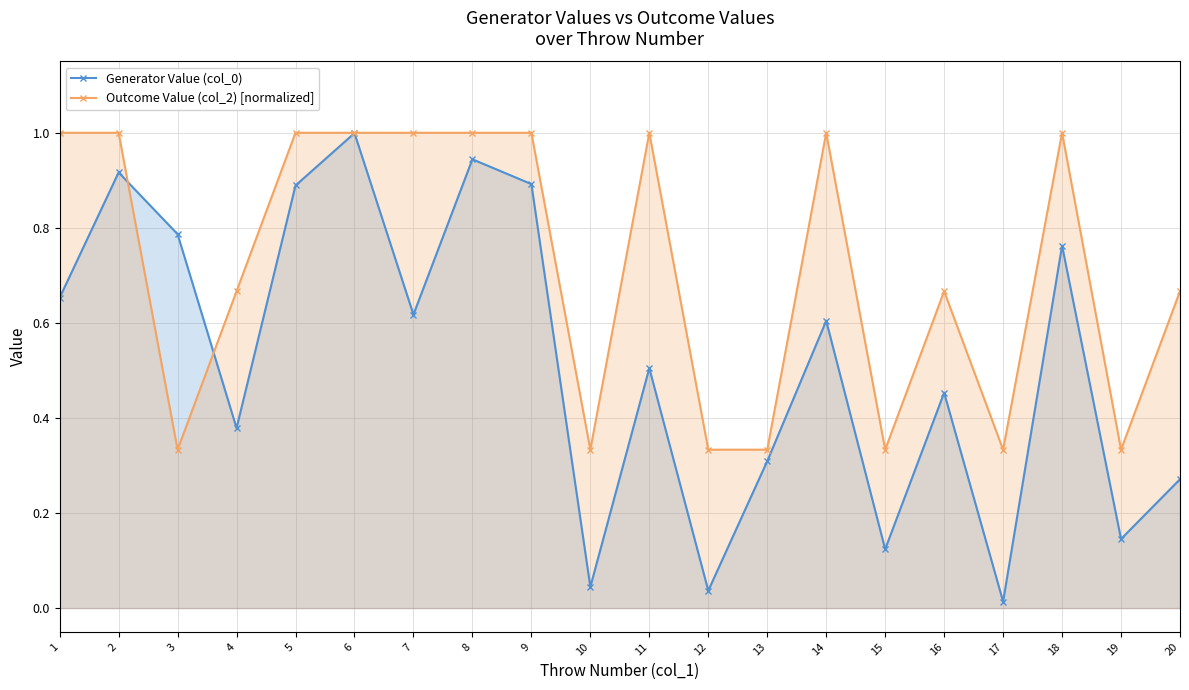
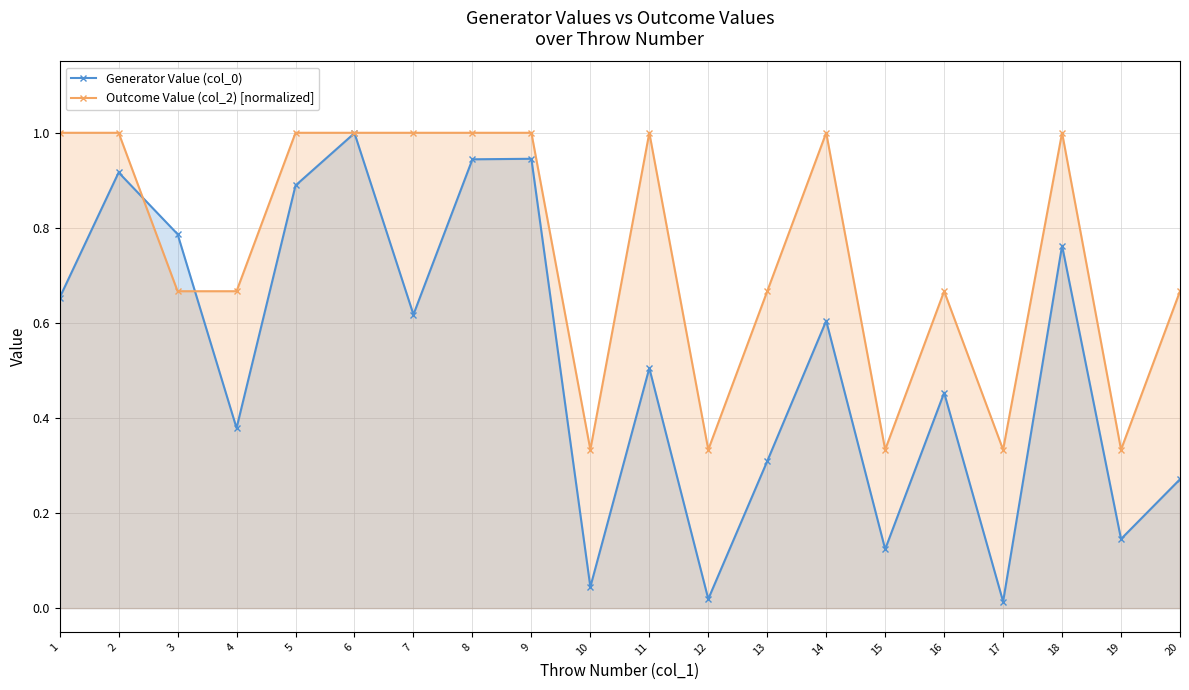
  {
    "Generator Value (col_0)": {
      "1": 0.65,
      "2": 0.92,
      "3": 0.79,
      "4": 0.38,
      "5": 0.89,
      "7": 0.62,
      "8": 0.94,
-     "9": 0.89,
+     "9": 0.95,
      "10": 0.04,
      "11": 0.50,
-     "12": 0.04,
+     "12": 0.02,
      "13": 0.31,
      "14": 0.60,
      "15": 0.12,
      "16": 0.45,
      "17": 0.01,
      "18": 0.76,
      "19": 0.15,
      "20": 0.27
    },
    "Outcome Value (col_2) [normalized]": {
      "1": 1.00,
      "2": 1.00,
-     "3": 0.33,
+     "3": 0.67,
      "4": 0.67,
      "5": 1.00,
      "7": 1.00,
      "8": 1.00,
      "9": 1.00,
      "10": 0.33,
      "11": 1.00,
      "12": 0.33,
-     "13": 0.33,
+     "13": 0.67,
      "14": 1.00,
      "15": 0.33,
      "16": 0.67,
      "17": 0.33,
      "18": 1.00,
      "19": 0.33,
      "20": 0.67
    }
  }
